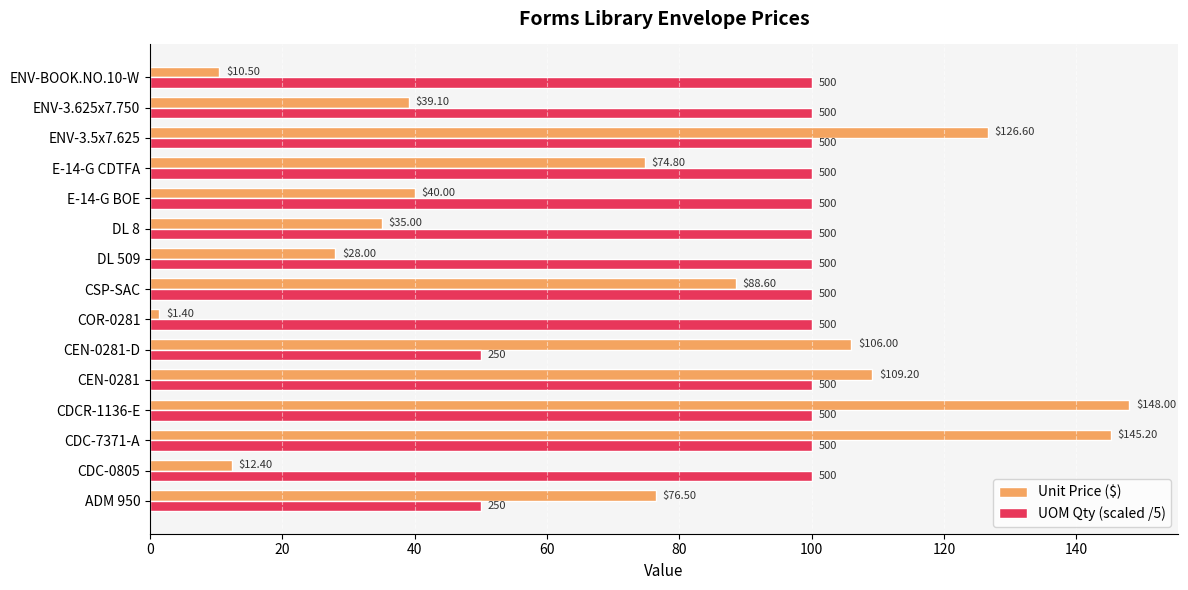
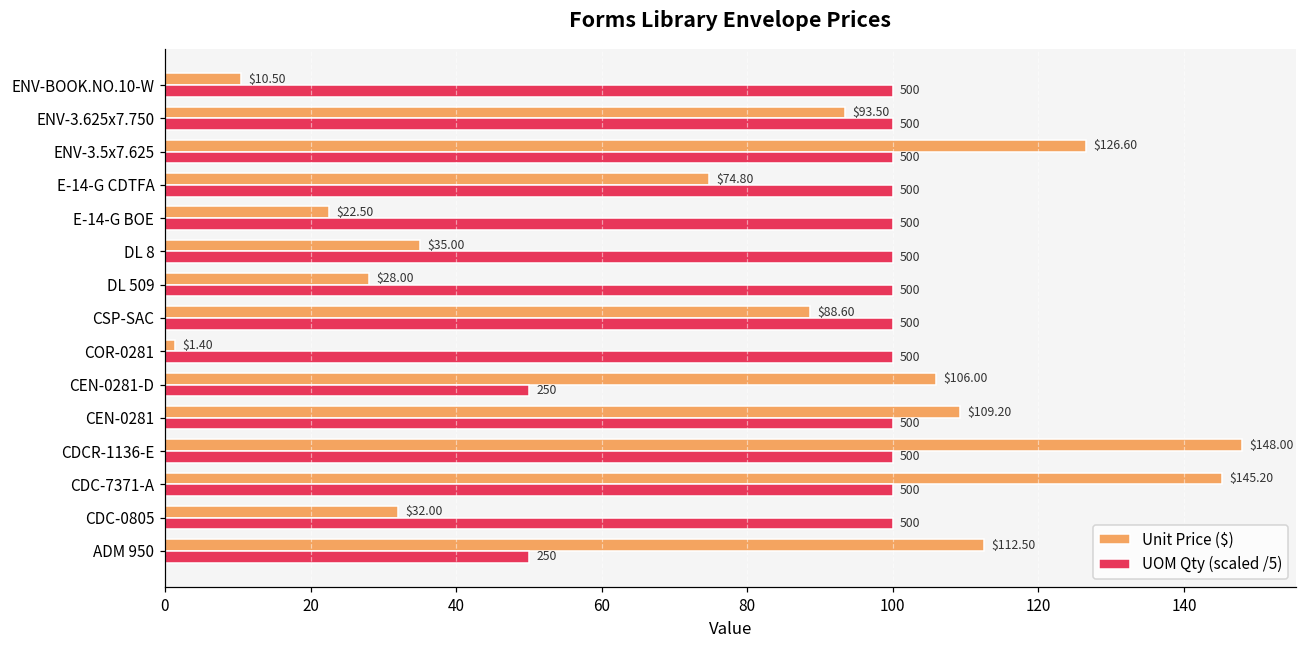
  {
    "Unit Price ($)": {
      "ENV-BOOK.NO.10-W": "$10.50",
-     "ENV-3.625x7.750": "$39.10",
+     "ENV-3.625x7.750": "$93.50",
      "ENV-3.5x7.625": "$126.60",
      "E-14-G CDTFA": "$74.80",
-     "E-14-G BOE": "$40.00",
+     "E-14-G BOE": "$22.50",
      "DL 8": "$35.00",
      "DL 509": "$28.00",
      "CSP-SAC": "$88.60",
      "COR-0281": "$1.40",
      "CEN-0281-D": "$106.00",
      "CEN-0281": "$109.20",
      "CDCR-1136-E": "$148.00",
      "CDC-7371-A": "$145.20",
-     "CDC-0805": "$12.40",
-     "ADM 950": "$76.50"
+     "CDC-0805": "$32.00",
+     "ADM 950": "$112.50"
    }
  }
